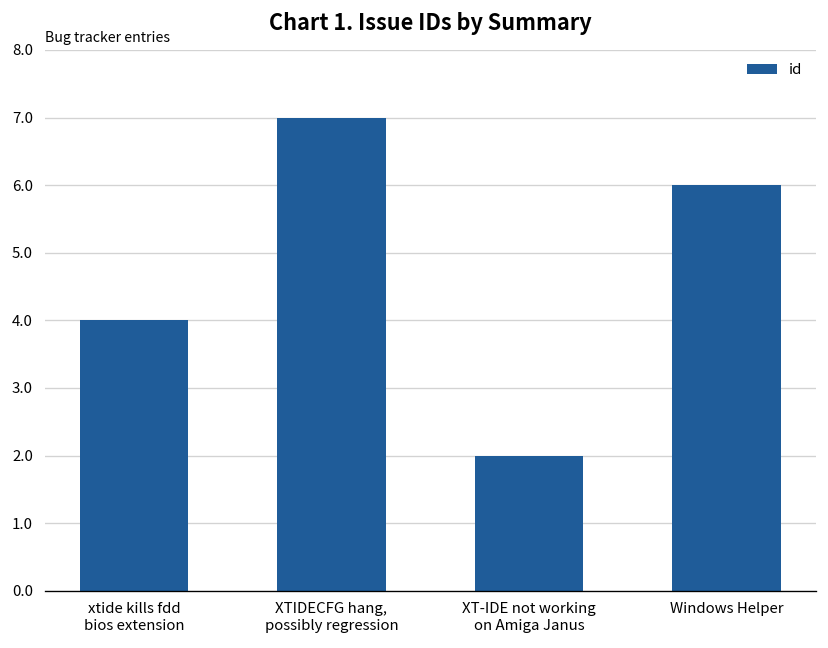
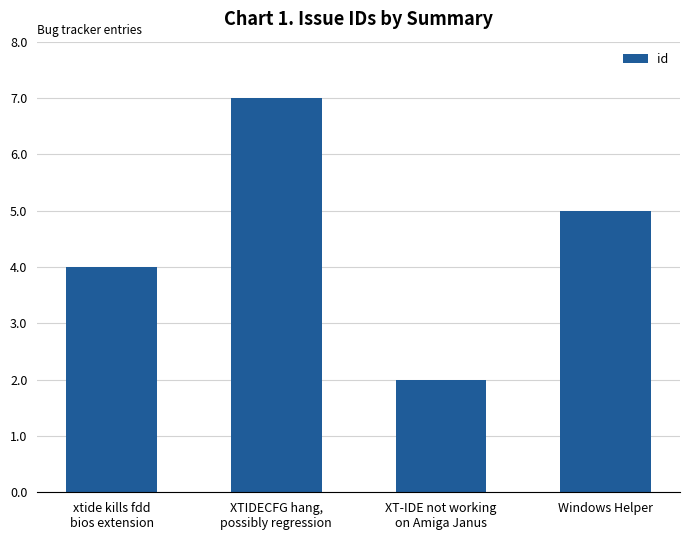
  {
    "xtide kills fdd bios extension": 4,
    "XTIDECFG hang, possibly regression": 7,
    "XT-IDE not working on Amiga Janus": 2,
-   "Windows Helper": 6
+   "Windows Helper": 5
  }
